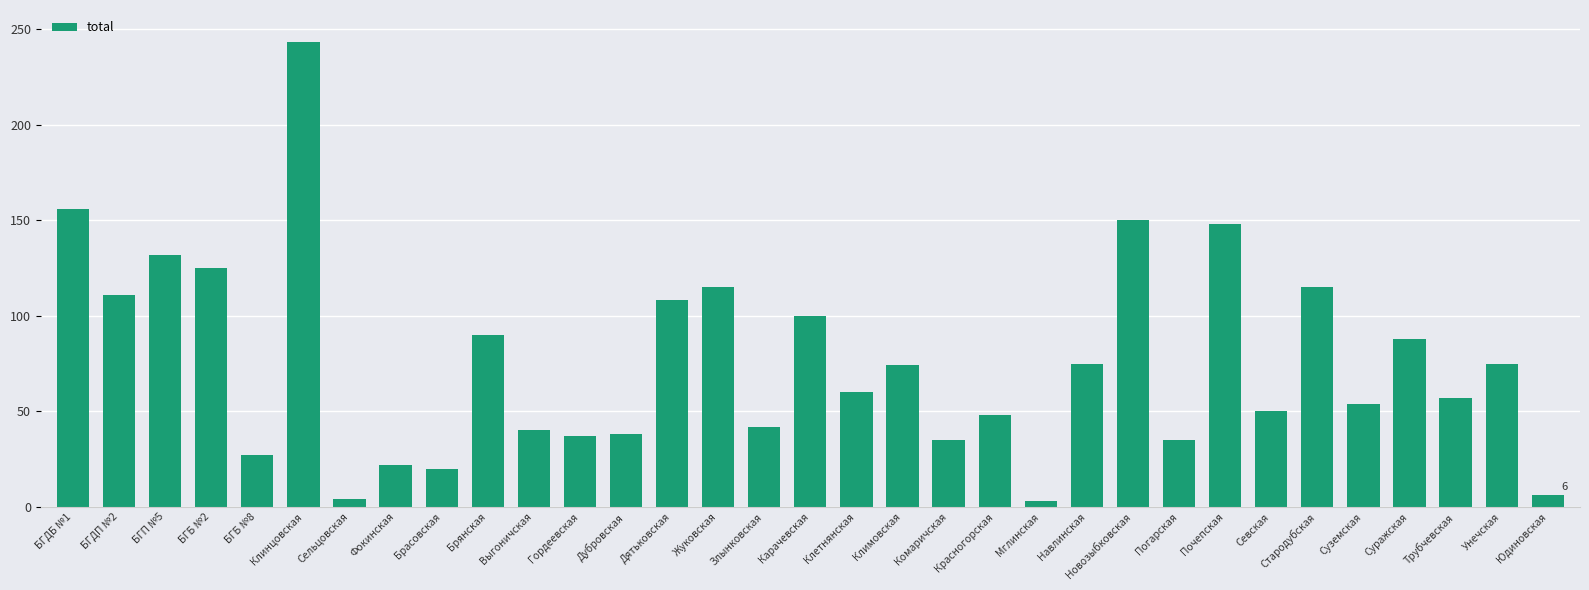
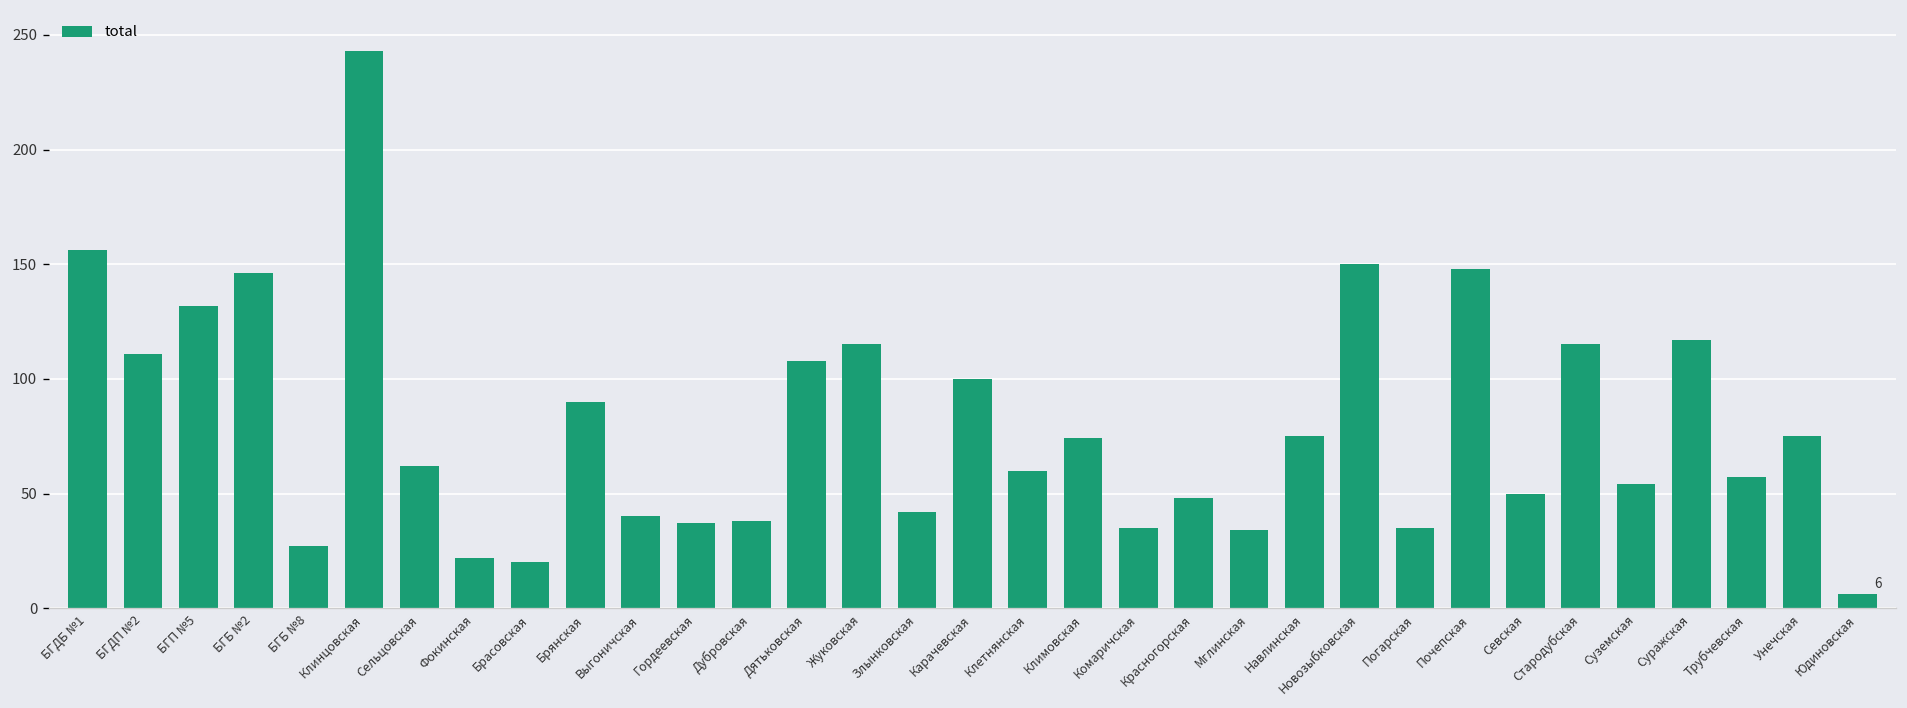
  {
    "БГДБ №1": 156,
    "БГДП №2": 111,
    "БГП №5": 132,
-   "БГБ №2": 125,
+   "БГБ №2": 146,
    "БГБ №8": 27,
    "Клинцовская": 243,
-   "Сельцовская": 4,
+   "Сельцовская": 62,
    "Фокинская": 22,
    "Брасовская": 20,
    "Брянская": 90,
    "Выгоничская": 40,
    "Гордеевская": 37,
    "Дубровская": 38,
    "Дятьковская": 108,
    "Жуковская": 115,
    "Злынковская": 42,
    "Карачевская": 100,
    "Клетнянская": 60,
    "Климовская": 74,
    "Комаричская": 35,
    "Красногорская": 48,
-   "Мглинская": 3,
+   "Мглинская": 34,
    "Навлинская": 75,
    "Новозыбковская": 150,
    "Погарская": 35,
    "Почепская": 148,
    "Севская": 50,
    "Стародубская": 115,
    "Суземская": 54,
-   "Суражская": 88,
+   "Суражская": 117,
    "Трубчевская": 57,
    "Унечская": 75
  }
